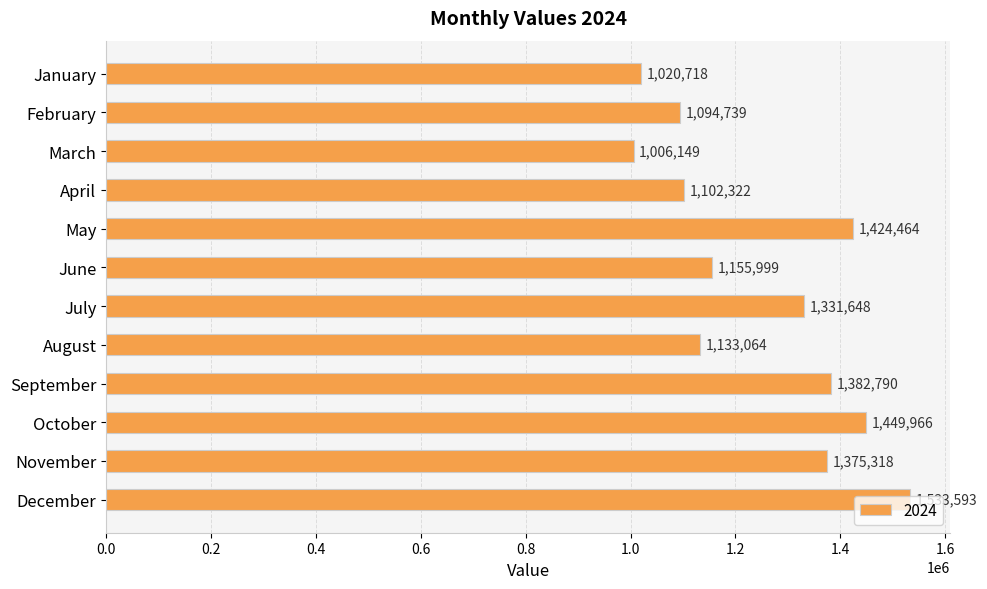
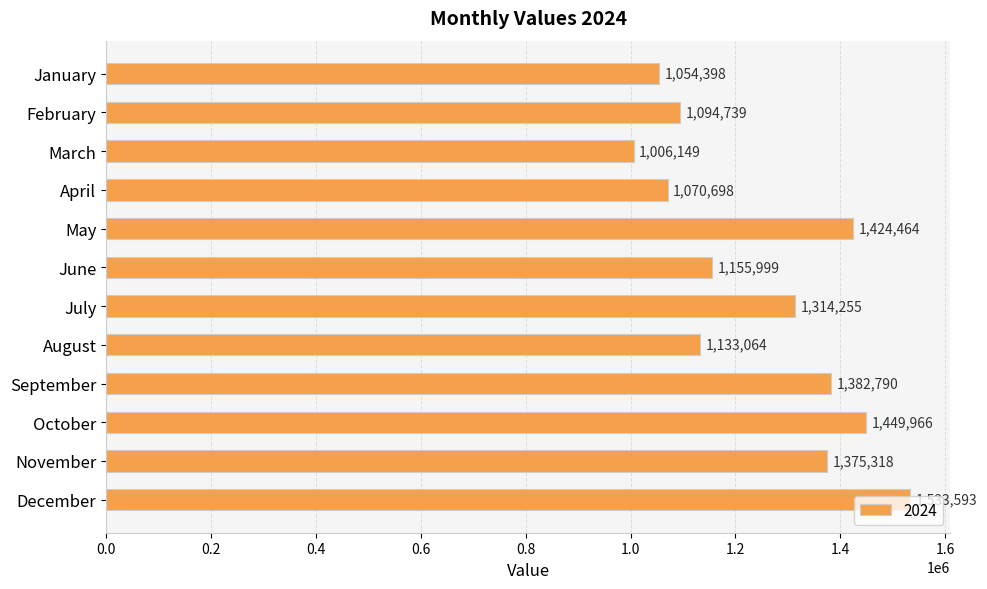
  {
-   "January": "1,020,718",
+   "January": "1,054,398",
    "February": "1,094,739",
    "March": "1,006,149",
-   "April": "1,102,322",
+   "April": "1,070,698",
    "May": "1,424,464",
    "June": "1,155,999",
-   "July": "1,331,648",
+   "July": "1,314,255",
    "August": "1,133,064",
    "September": "1,382,790",
    "October": "1,449,966",
    "November": "1,375,318"
  }
